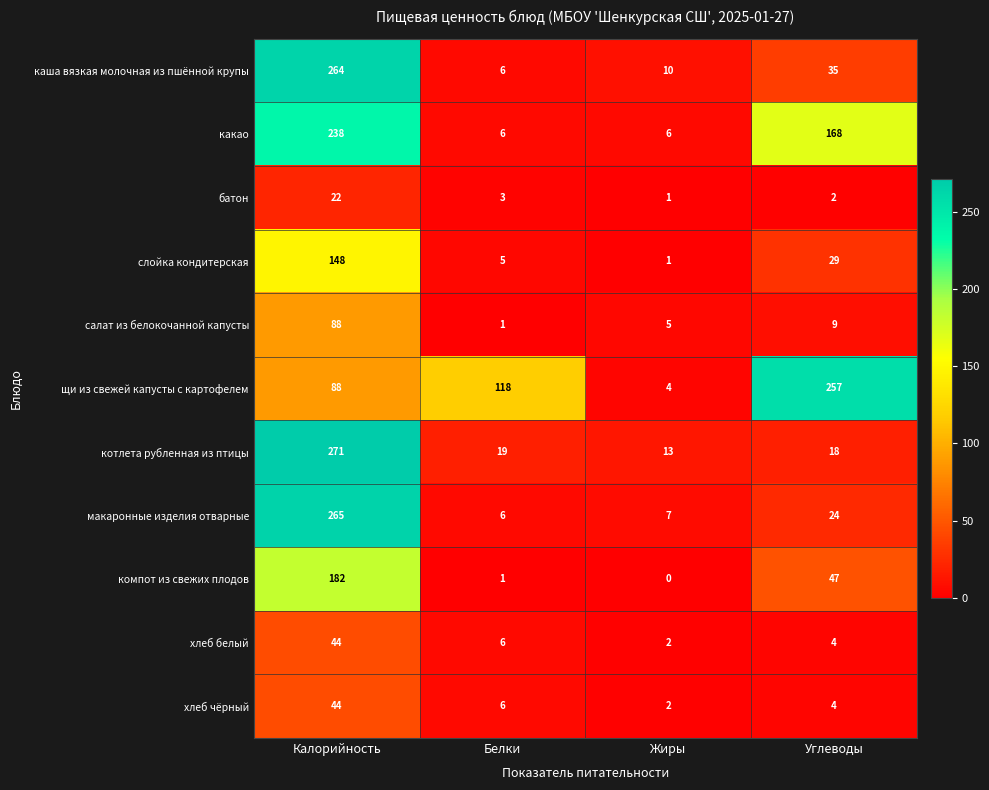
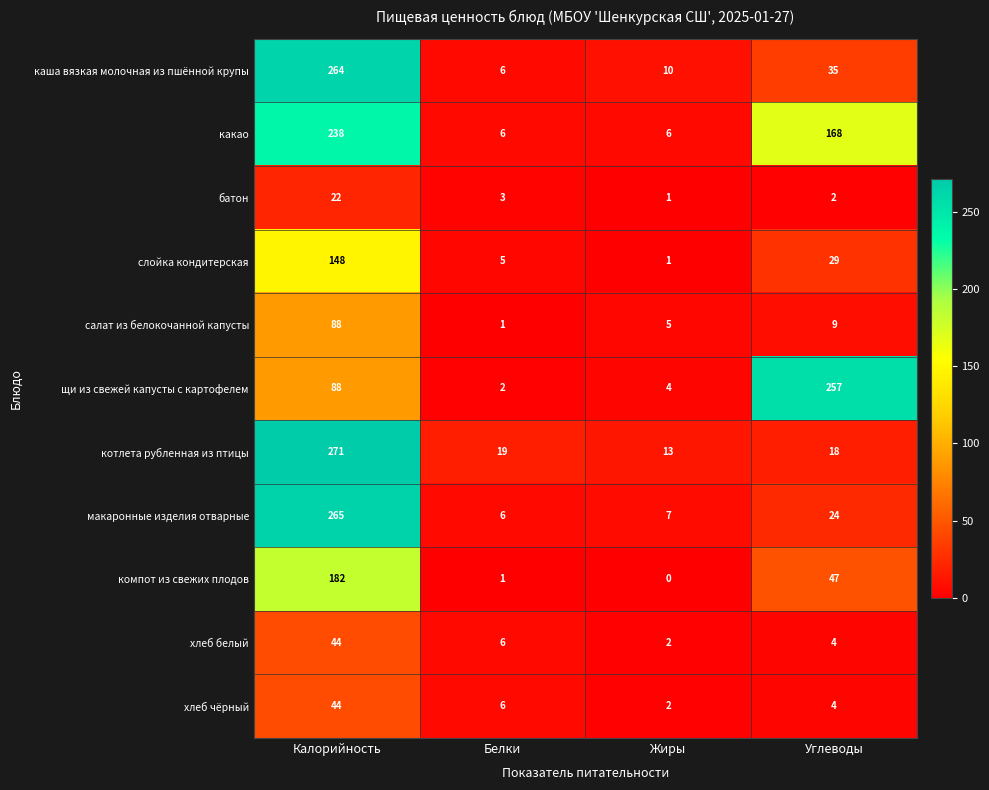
  {
    "каша вязкая молочная из пшённой крупы": {
      "Калорийность": 264,
      "Белки": 6,
      "Жиры": 10,
      "Углеводы": 35
    },
    "какао": {
      "Калорийность": 238,
      "Белки": 6,
      "Жиры": 6,
      "Углеводы": 168
    },
    "батон": {
      "Калорийность": 22,
      "Белки": 3,
      "Жиры": 1,
      "Углеводы": 2
    },
    "слойка кондитерская": {
      "Калорийность": 148,
      "Белки": 5,
      "Жиры": 1,
      "Углеводы": 29
    },
    "салат из белокочанной капусты": {
      "Калорийность": 88,
      "Белки": 1,
      "Жиры": 5,
      "Углеводы": 9
    },
    "щи из свежей капусты с картофелем": {
      "Калорийность": 88,
-     "Белки": 118,
+     "Белки": 2,
      "Жиры": 4,
      "Углеводы": 257
    },
    "котлета рубленная из птицы": {
      "Калорийность": 271,
      "Белки": 19,
      "Жиры": 13,
      "Углеводы": 18
    },
    "макаронные изделия отварные": {
      "Калорийность": 265,
      "Белки": 6,
      "Жиры": 7,
      "Углеводы": 24
    },
    "компот из свежих плодов": {
      "Калорийность": 182,
      "Белки": 1,
      "Жиры": 0,
      "Углеводы": 47
    },
    "хлеб белый": {
      "Калорийность": 44,
      "Белки": 6,
      "Жиры": 2,
      "Углеводы": 4
    },
    "хлеб чёрный": {
      "Калорийность": 44,
      "Белки": 6,
      "Жиры": 2,
      "Углеводы": 4
    }
  }
